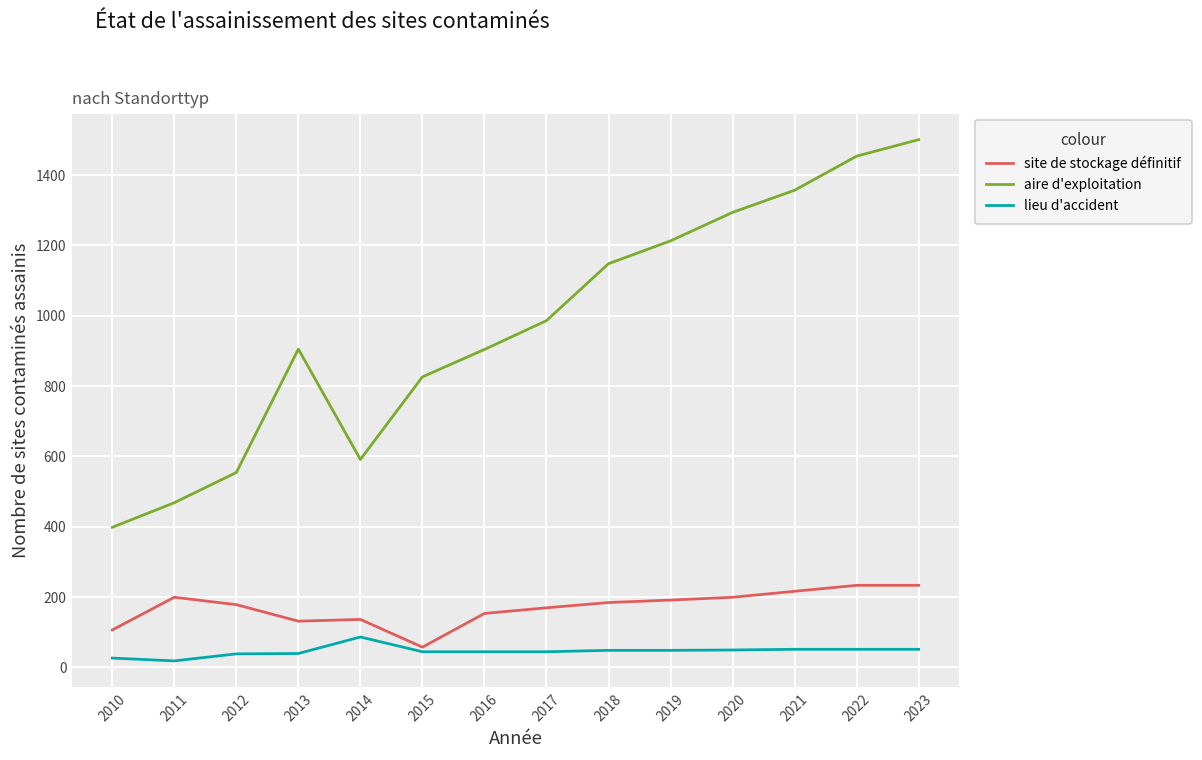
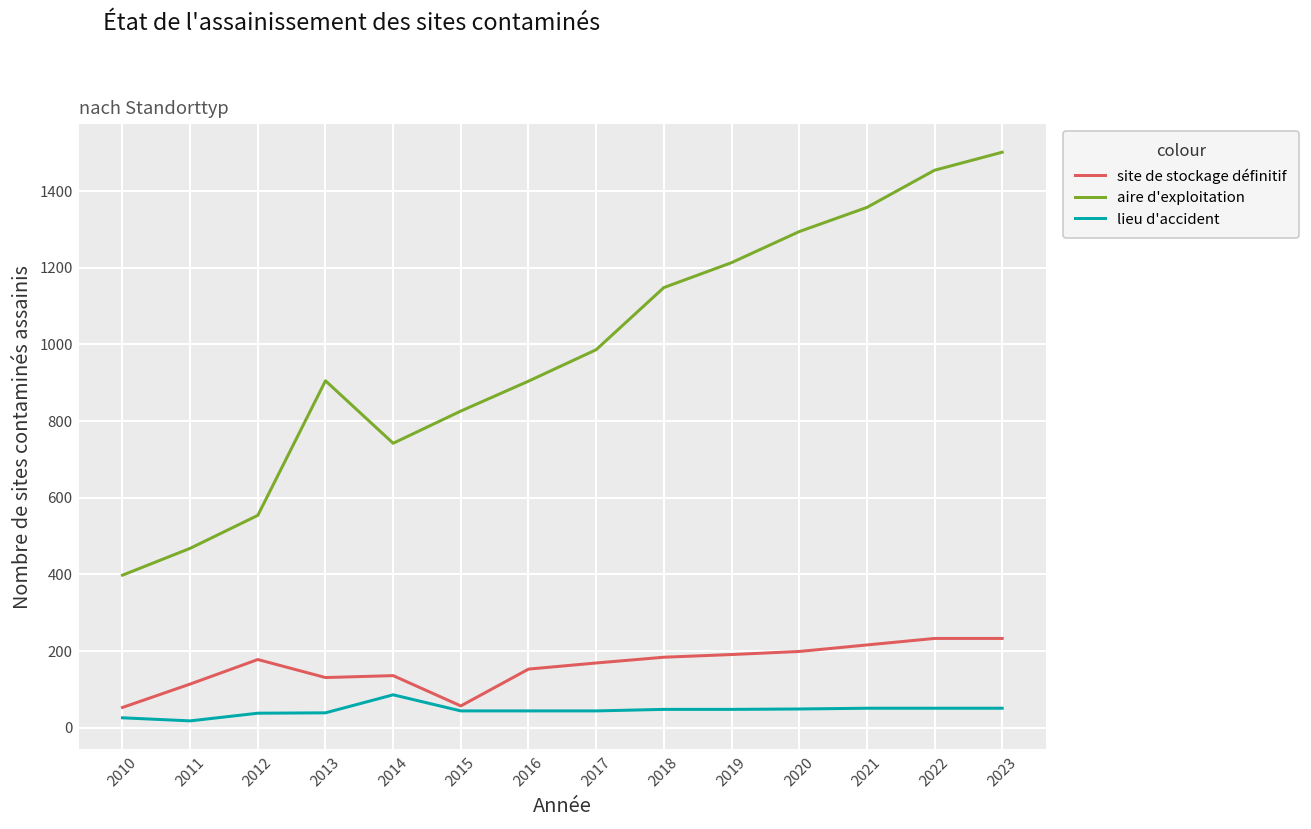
  {
    "site de stockage définitif": {
-     "2010": 110,
-     "2011": 200,
+     "2010": 50,
+     "2011": 110,
      "2012": 180,
      "2013": 130,
      "2014": 140,
      "2015": 60,
      "2016": 150,
      "2017": 170,
      "2018": 180,
      "2019": 190,
      "2020": 200,
      "2021": 220,
      "2022": 230,
      "2023": 230
    },
    "aire d'exploitation": {
      "2010": 400,
      "2011": 470,
      "2012": 550,
      "2013": 910,
-     "2014": 590,
+     "2014": 740,
      "2015": 830,
      "2016": 900,
      "2017": 990,
      "2018": 1150,
      "2019": 1210,
      "2020": 1290,
      "2021": 1360,
      "2022": 1450,
      "2023": 1500
    },
    "lieu d'accident": {
      "2010": 30,
      "2011": 20,
      "2012": 40,
      "2013": 40,
      "2014": 90,
      "2015": 40,
      "2016": 40,
      "2017": 40,
      "2018": 50,
      "2019": 50,
      "2020": 50,
      "2021": 50,
      "2022": 50,
      "2023": 50
    }
  }
